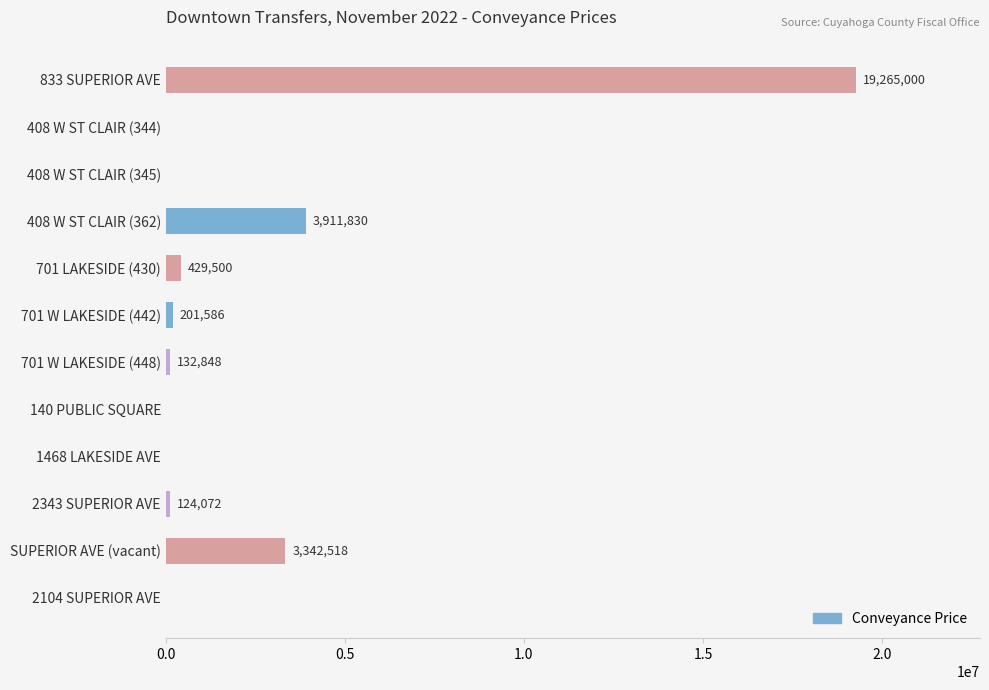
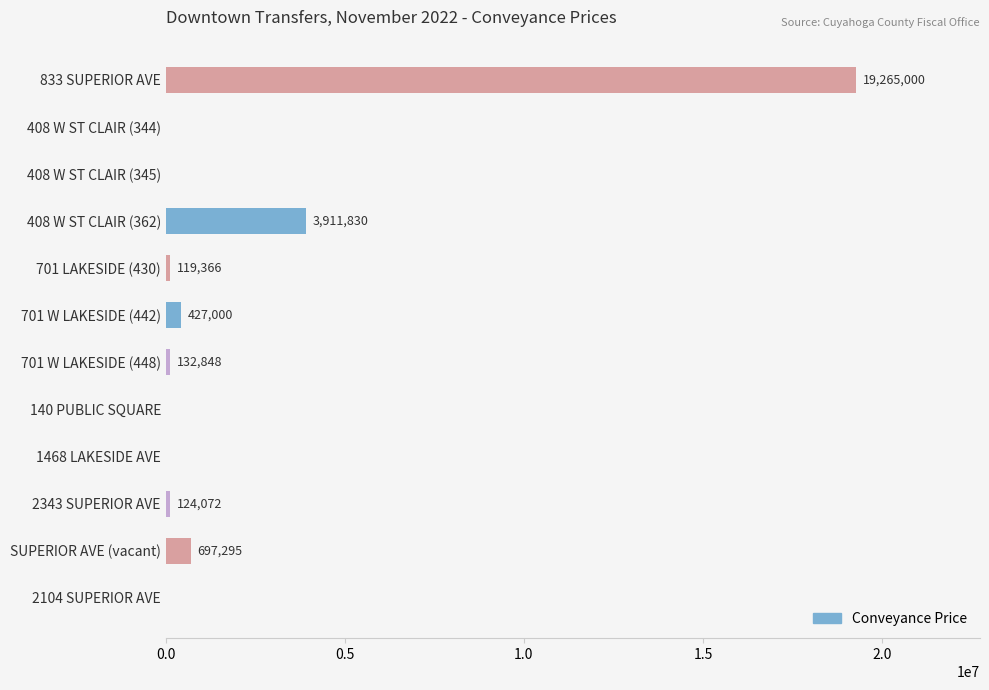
  {
    "833 SUPERIOR AVE": "19,265,000",
    "408 W ST CLAIR (362)": "3,911,830",
-   "701 LAKESIDE (430)": "429,500",
-   "701 W LAKESIDE (442)": "201,586",
+   "701 LAKESIDE (430)": "119,366",
+   "701 W LAKESIDE (442)": "427,000",
    "701 W LAKESIDE (448)": "132,848",
    "2343 SUPERIOR AVE": "124,072",
-   "SUPERIOR AVE (vacant)": "3,342,518"
+   "SUPERIOR AVE (vacant)": "697,295"
  }
